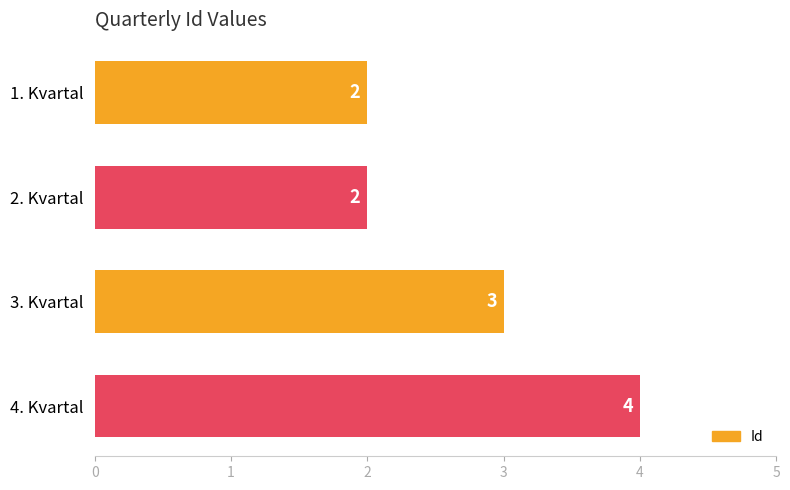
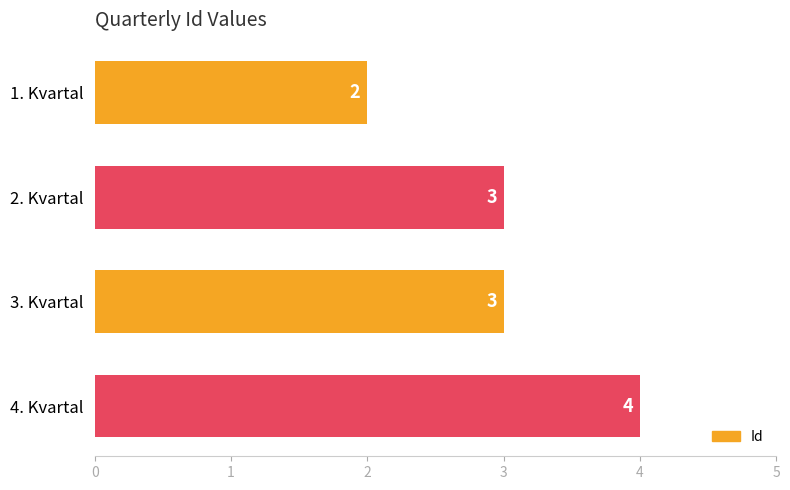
  {
    "1. Kvartal": 2,
-   "2. Kvartal": 2,
+   "2. Kvartal": 3,
    "3. Kvartal": 3,
    "4. Kvartal": 4
  }
